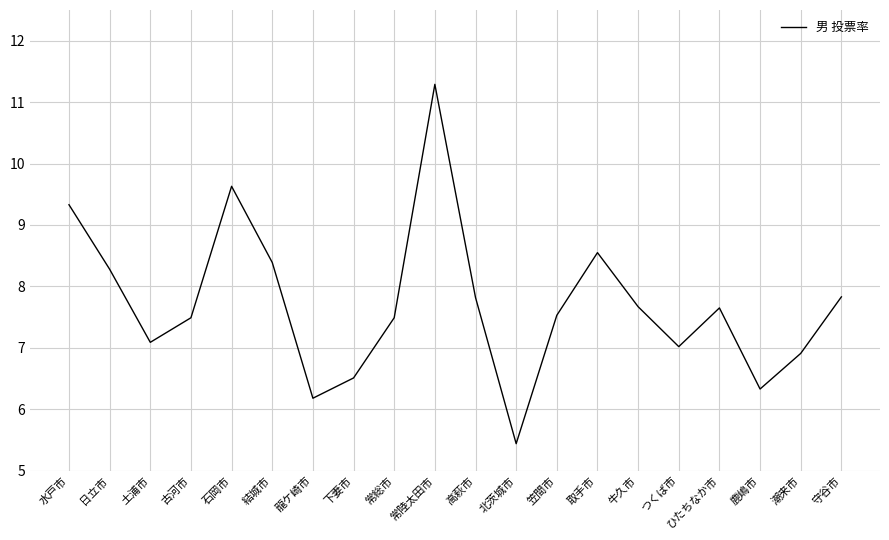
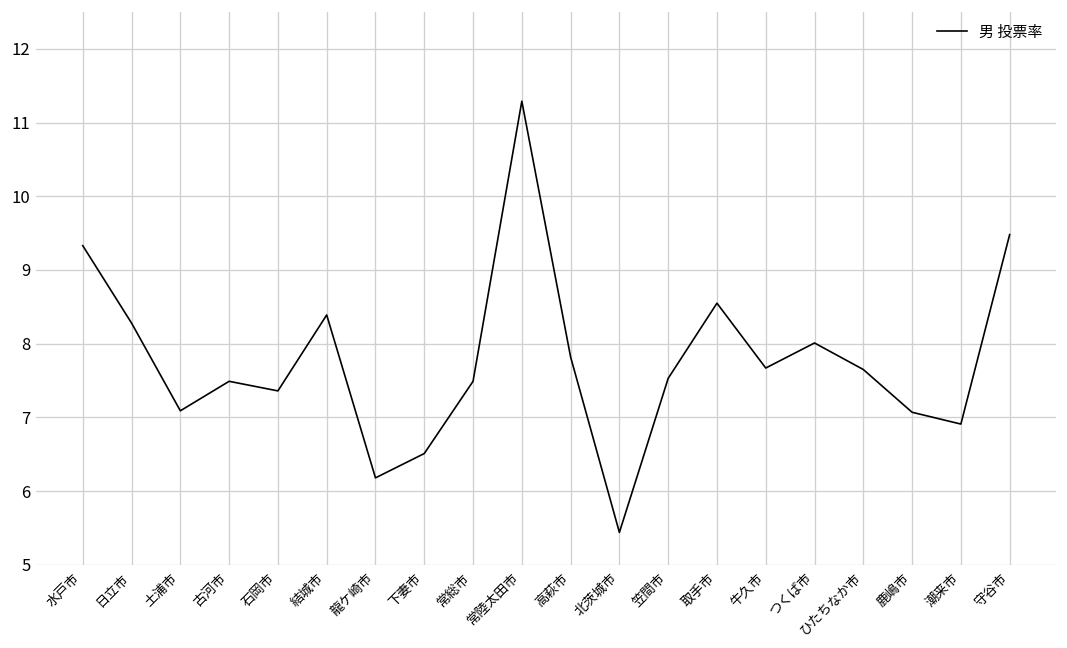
  {
    "水戸市": 9.3,
    "日立市": 8.3,
    "土浦市": 7.1,
    "古河市": 7.5,
-   "石岡市": 9.6,
+   "石岡市": 7.4,
    "結城市": 8.4,
    "龍ケ崎市": 6.2,
    "下妻市": 6.5,
    "常総市": 7.5,
    "常陸太田市": 11.3,
    "高萩市": 7.8,
    "北茨城市": 5.4,
    "笠間市": 7.5,
    "取手市": 8.6,
    "牛久市": 7.7,
-   "つくば市": 7.0,
+   "つくば市": 8.0,
    "ひたちなか市": 7.7,
-   "鹿嶋市": 6.3,
+   "鹿嶋市": 7.1,
    "潮来市": 6.9,
-   "守谷市": 7.8
+   "守谷市": 9.5
  }
